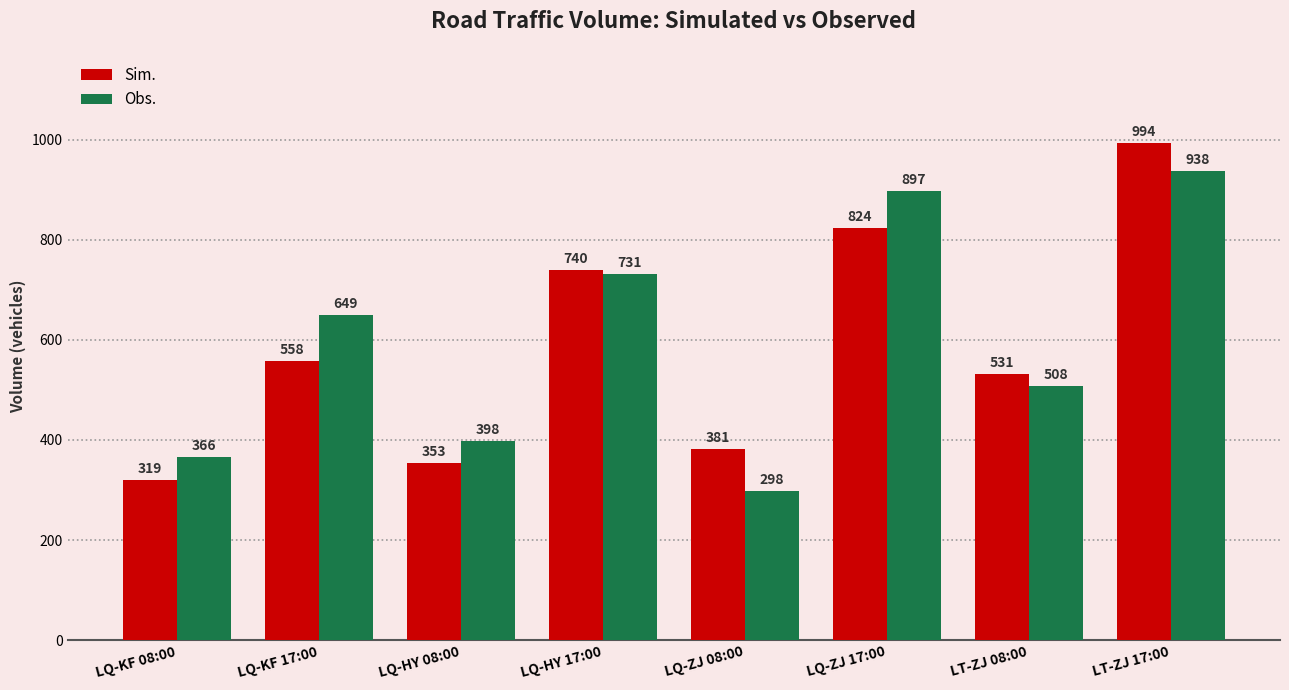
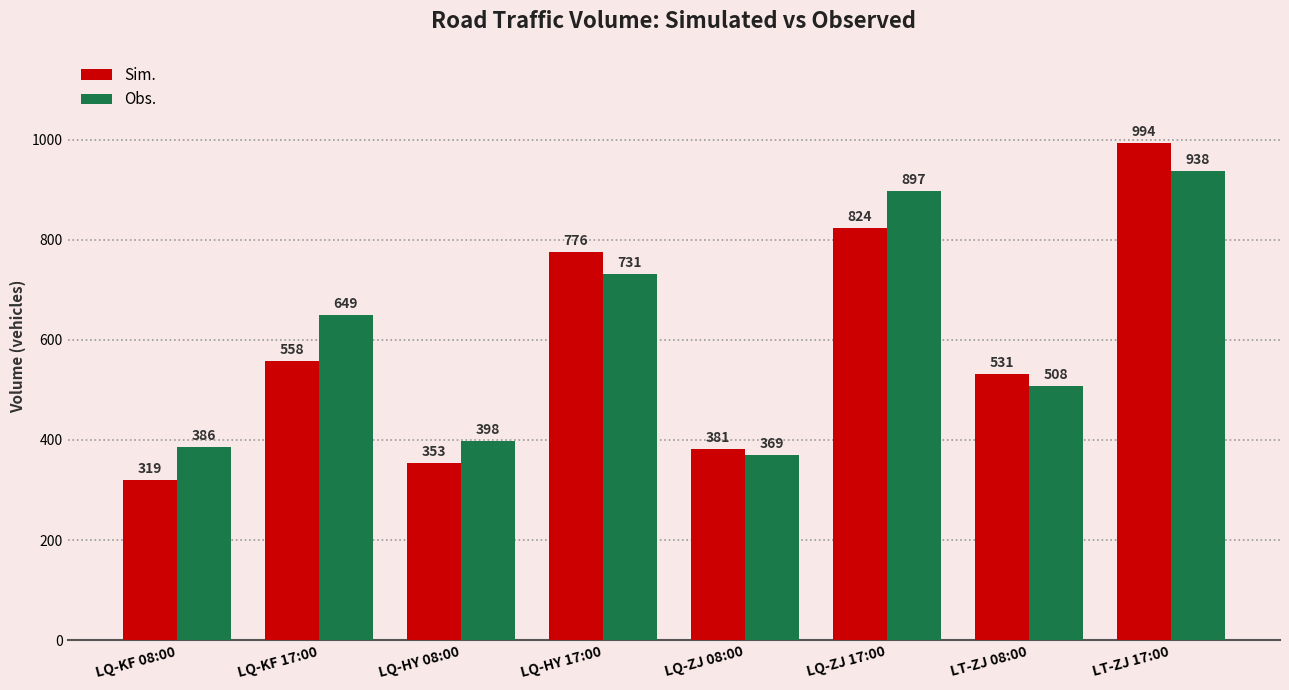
  {
    "Sim.": {
      "LQ-KF 08:00": 319,
      "LQ-KF 17:00": 558,
      "LQ-HY 08:00": 353,
-     "LQ-HY 17:00": 740,
+     "LQ-HY 17:00": 776,
      "LQ-ZJ 08:00": 381,
      "LQ-ZJ 17:00": 824,
      "LT-ZJ 08:00": 531,
      "LT-ZJ 17:00": 994
    },
    "Obs.": {
-     "LQ-KF 08:00": 366,
+     "LQ-KF 08:00": 386,
      "LQ-KF 17:00": 649,
      "LQ-HY 08:00": 398,
      "LQ-HY 17:00": 731,
-     "LQ-ZJ 08:00": 298,
+     "LQ-ZJ 08:00": 369,
      "LQ-ZJ 17:00": 897,
      "LT-ZJ 08:00": 508,
      "LT-ZJ 17:00": 938
    }
  }
